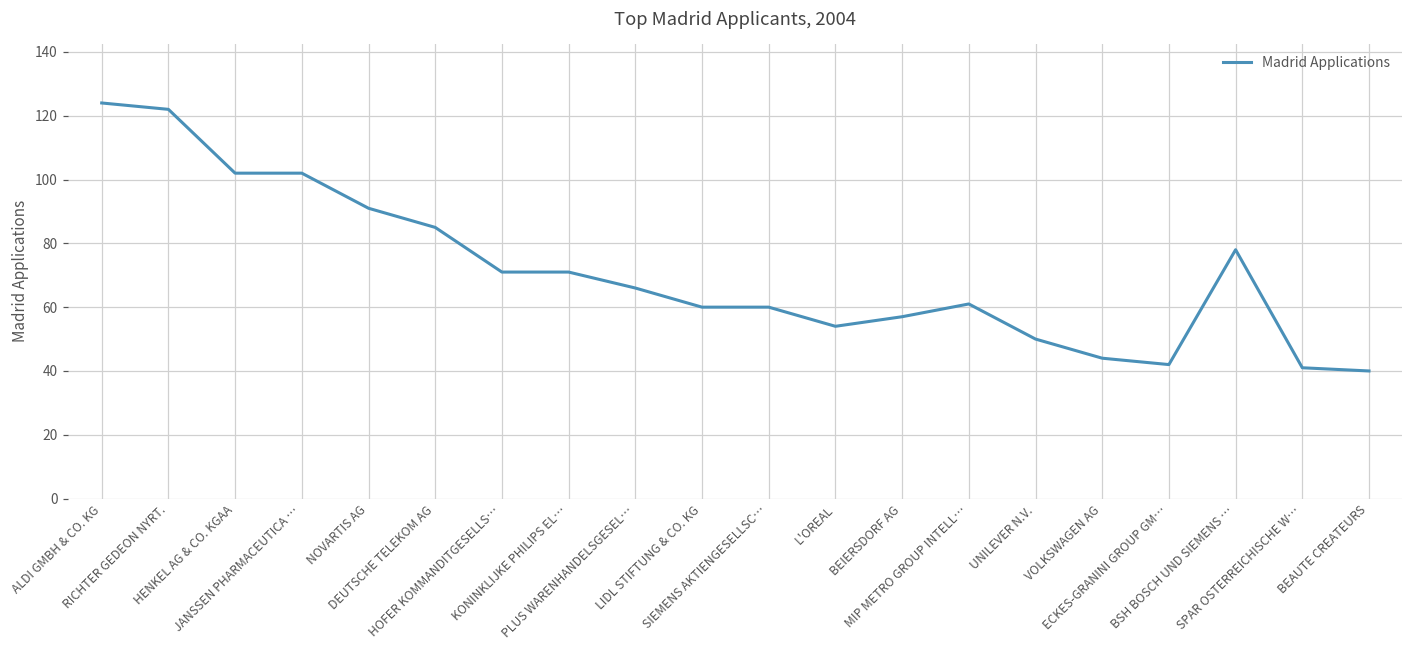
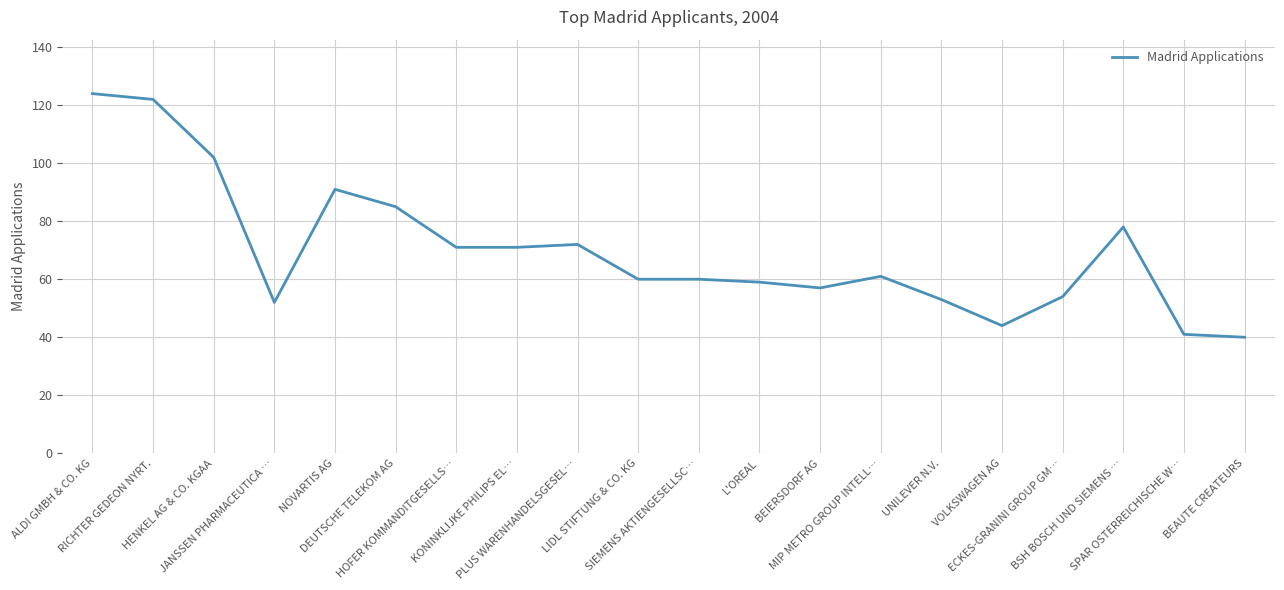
  {
    "ALDI GMBH & CO. KG": 124,
    "RICHTER GEDEON NYRT.": 122,
    "HENKEL AG & CO. KGAA": 102,
-   "JANSSEN PHARMACEUTICA …": 102,
+   "JANSSEN PHARMACEUTICA …": 52,
    "NOVARTIS AG": 91,
    "DEUTSCHE TELEKOM AG": 85,
    "HOFER KOMMANDITGESELLS…": 71,
    "KONINKLIJKE PHILIPS EL…": 71,
-   "PLUS WARENHANDELSGESEL…": 66,
+   "PLUS WARENHANDELSGESEL…": 72,
    "LIDL STIFTUNG & CO. KG": 60,
    "SIEMENS AKTIENGESELLSC…": 60,
-   "L'OREAL": 54,
+   "L'OREAL": 59,
    "BEIERSDORF AG": 57,
    "MIP METRO GROUP INTELL…": 61,
-   "UNILEVER N.V.": 50,
+   "UNILEVER N.V.": 53,
    "VOLKSWAGEN AG": 44,
-   "ECKES-GRANINI GROUP GM…": 42,
+   "ECKES-GRANINI GROUP GM…": 54,
    "BSH BOSCH UND SIEMENS …": 78,
    "SPAR OSTERREICHISCHE W…": 41,
    "BEAUTE CREATEURS": 40
  }
